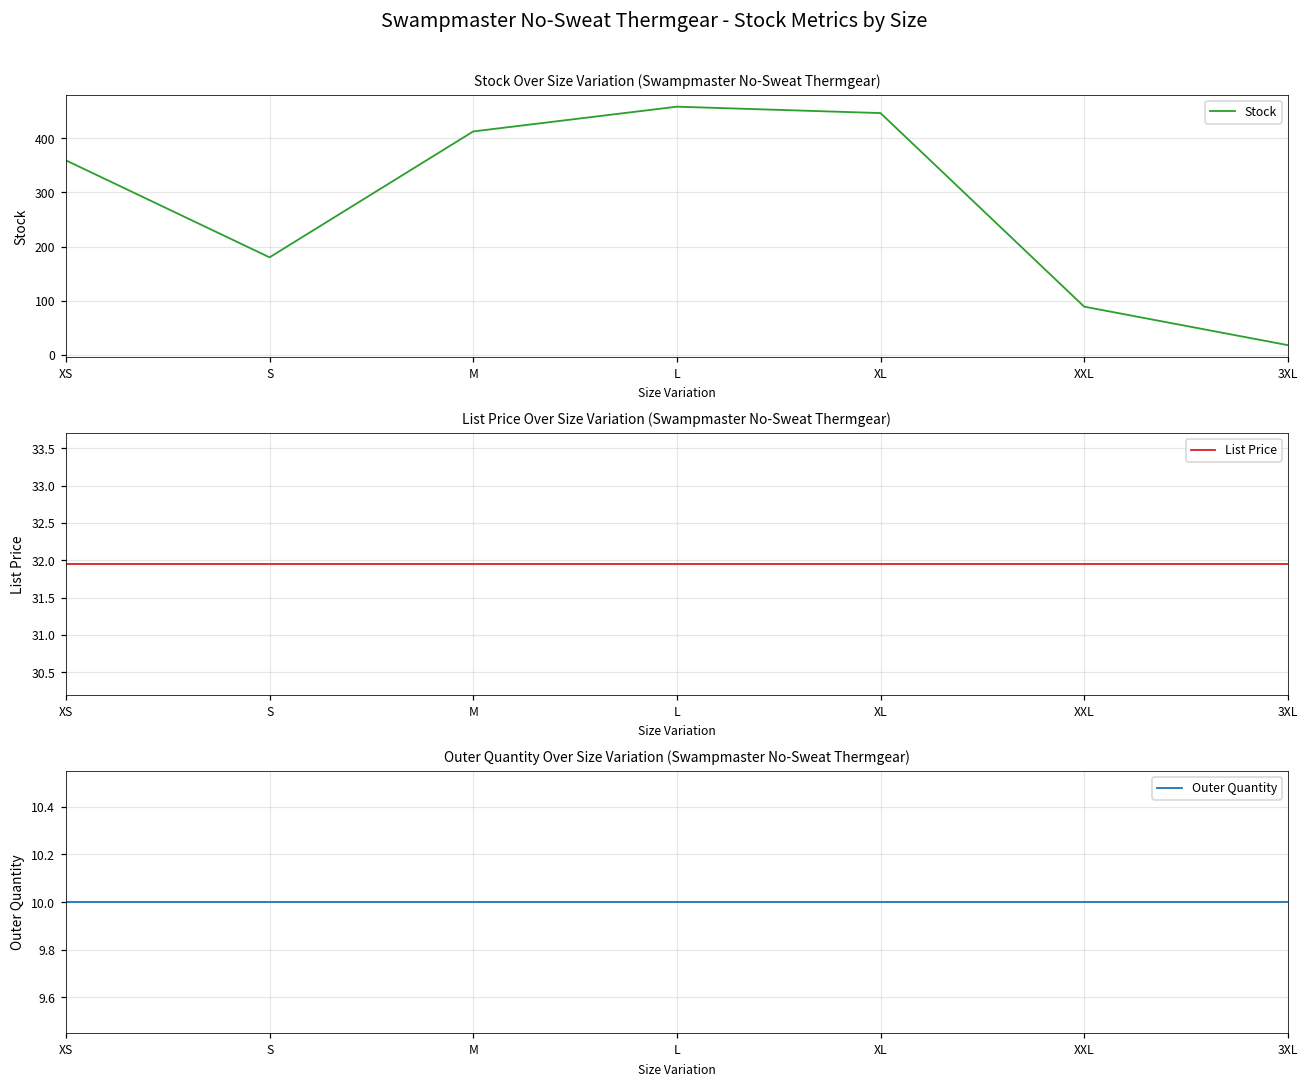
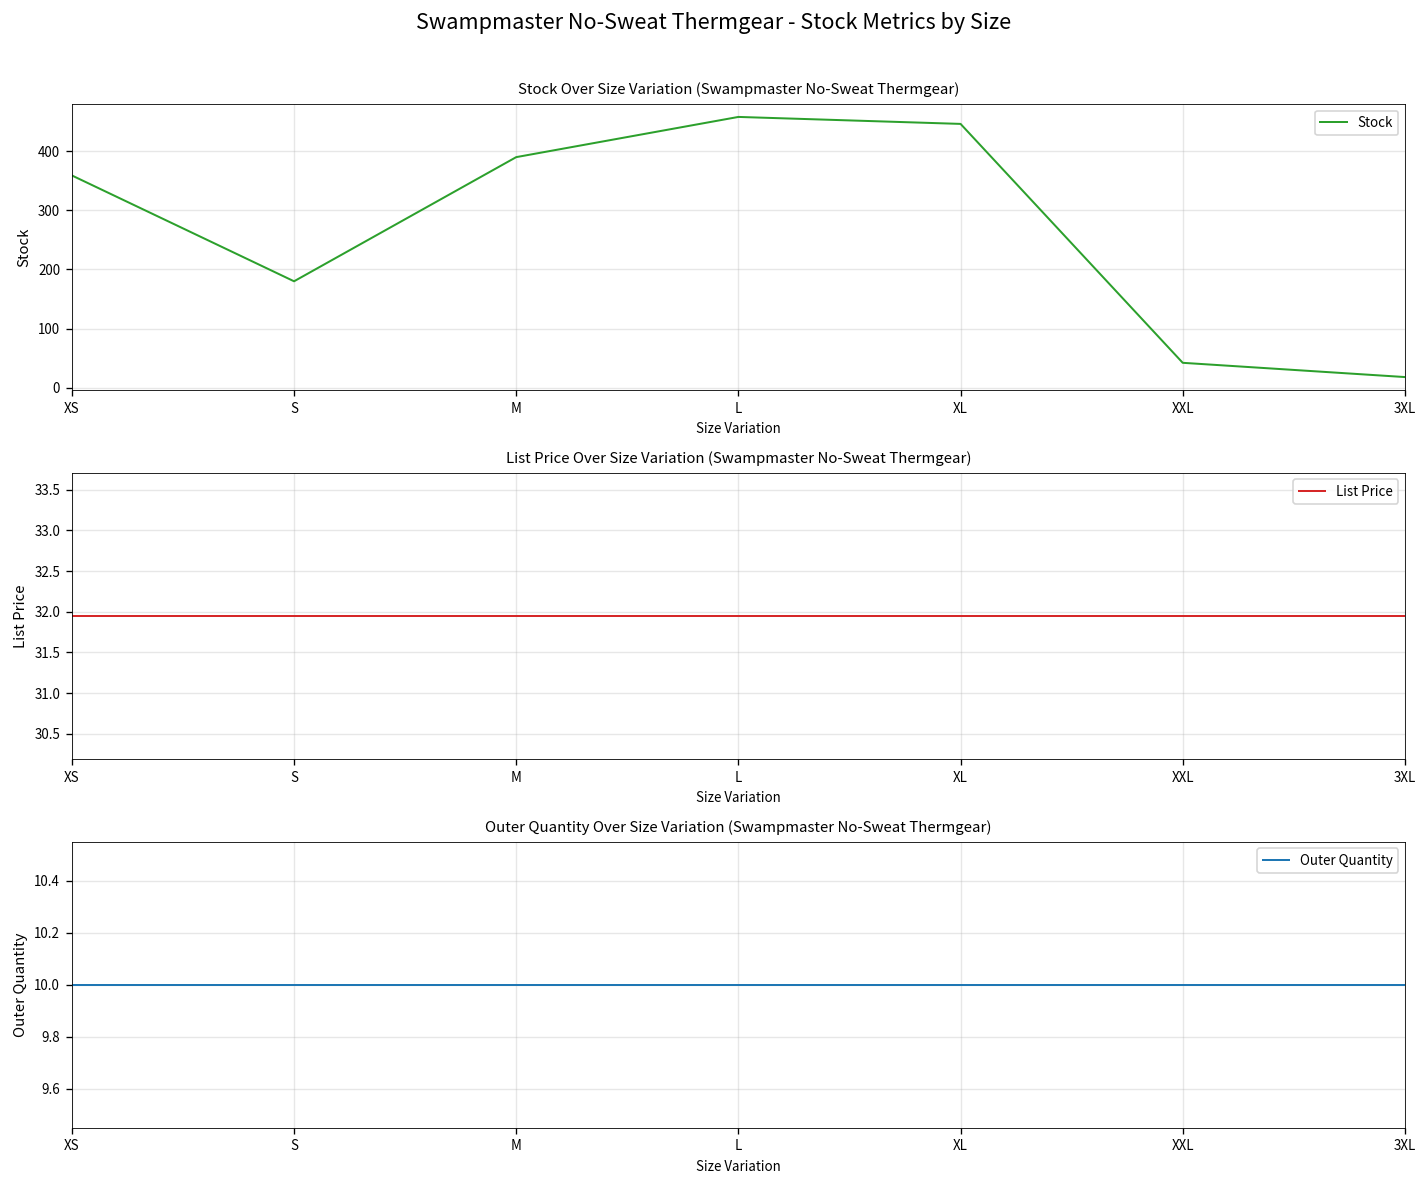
  {
    "Stock Over Size Variation (Swampmaster No-Sweat Thermgear)": {
      "XS": 360,
      "S": 180,
-     "M": 410,
+     "M": 390,
      "L": 460,
      "XL": 450,
-     "XXL": 90,
+     "XXL": 40,
      "3XL": 20
    },
    "List Price Over Size Variation (Swampmaster No-Sweat Thermgear)": {
      "XS": 32.0,
      "S": 32.0,
      "M": 32.0,
      "L": 32.0,
      "XL": 32.0,
      "XXL": 32.0,
      "3XL": 32.0
    },
    "Outer Quantity Over Size Variation (Swampmaster No-Sweat Thermgear)": {
      "XS": 10.00,
      "S": 10.00,
      "M": 10.00,
      "L": 10.00,
      "XL": 10.00,
      "XXL": 10.00,
      "3XL": 10.00
    }
  }
